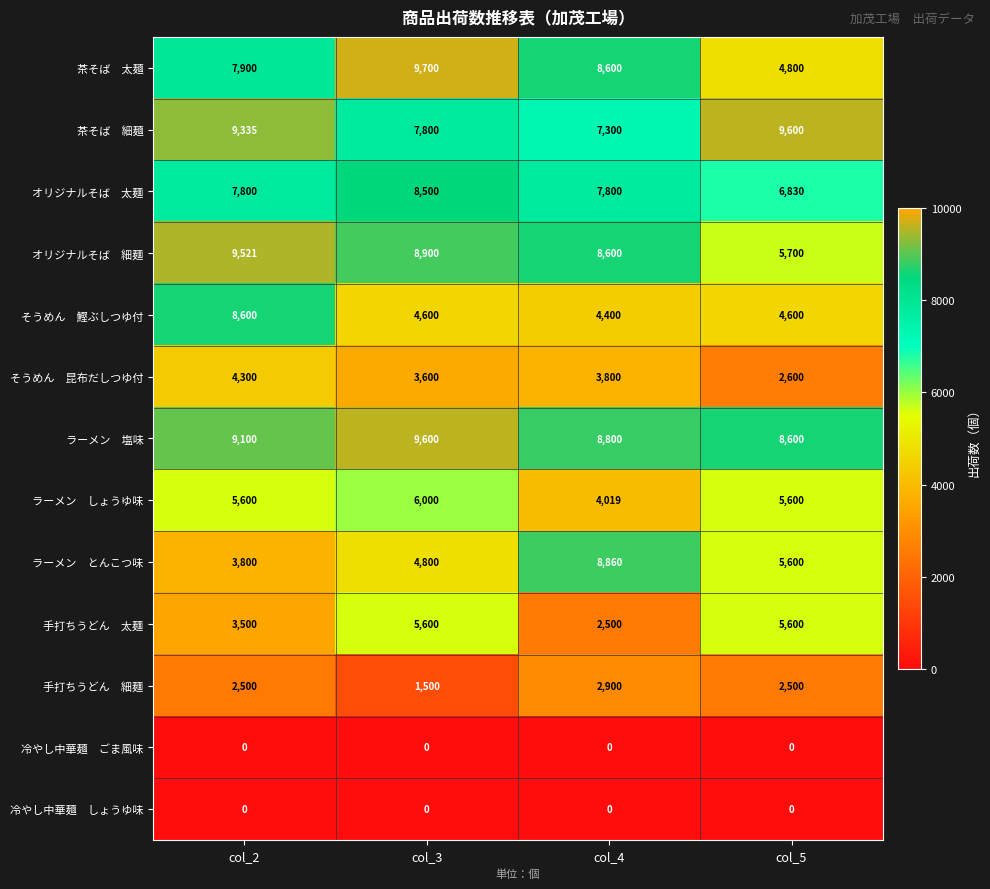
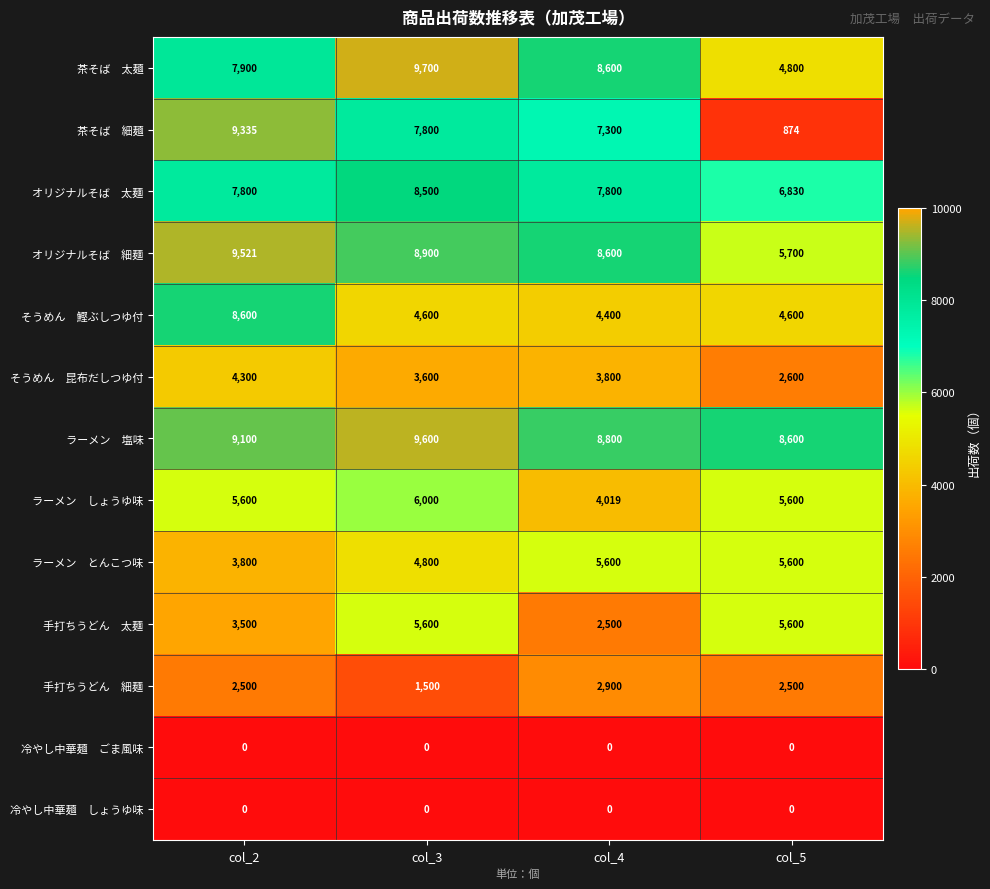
  {
    "茶そば 太麺": {
      "col_2": "7,900",
      "col_3": "9,700",
      "col_4": "8,600",
      "col_5": "4,800"
    },
    "茶そば 細麺": {
      "col_2": "9,335",
      "col_3": "7,800",
      "col_4": "7,300",
-     "col_5": "9,600"
+     "col_5": "874"
    },
    "オリジナルそば 太麺": {
      "col_2": "7,800",
      "col_3": "8,500",
      "col_4": "7,800",
      "col_5": "6,830"
    },
    "オリジナルそば 細麺": {
      "col_2": "9,521",
      "col_3": "8,900",
      "col_4": "8,600",
      "col_5": "5,700"
    },
    "そうめん 鰹ぶしつゆ付": {
      "col_2": "8,600",
      "col_3": "4,600",
      "col_4": "4,400",
      "col_5": "4,600"
    },
    "そうめん 昆布だしつゆ付": {
      "col_2": "4,300",
      "col_3": "3,600",
      "col_4": "3,800",
      "col_5": "2,600"
    },
    "ラーメン 塩味": {
      "col_2": "9,100",
      "col_3": "9,600",
      "col_4": "8,800",
      "col_5": "8,600"
    },
    "ラーメン しょうゆ味": {
      "col_2": "5,600",
      "col_3": "6,000",
      "col_4": "4,019",
      "col_5": "5,600"
    },
    "ラーメン とんこつ味": {
      "col_2": "3,800",
      "col_3": "4,800",
-     "col_4": "8,860",
+     "col_4": "5,600",
      "col_5": "5,600"
    },
    "手打ちうどん 太麺": {
      "col_2": "3,500",
      "col_3": "5,600",
      "col_4": "2,500",
      "col_5": "5,600"
    },
    "手打ちうどん 細麺": {
      "col_2": "2,500",
      "col_3": "1,500",
      "col_4": "2,900",
      "col_5": "2,500"
    },
    "冷やし中華麺 ごま風味": {
      "col_2": "0",
      "col_3": "0",
      "col_4": "0",
      "col_5": "0"
    },
    "冷やし中華麺 しょうゆ味": {
      "col_2": "0",
      "col_3": "0",
      "col_4": "0",
      "col_5": "0"
    }
  }
